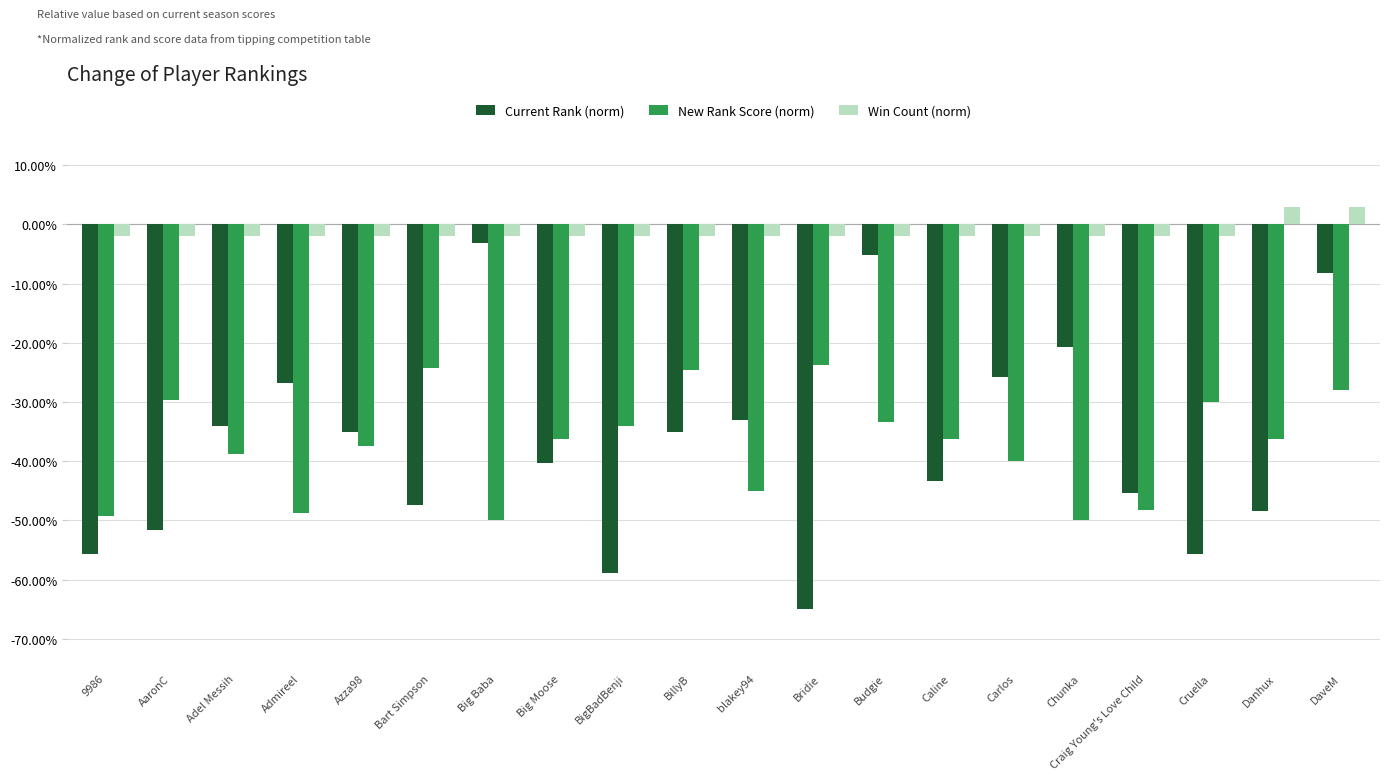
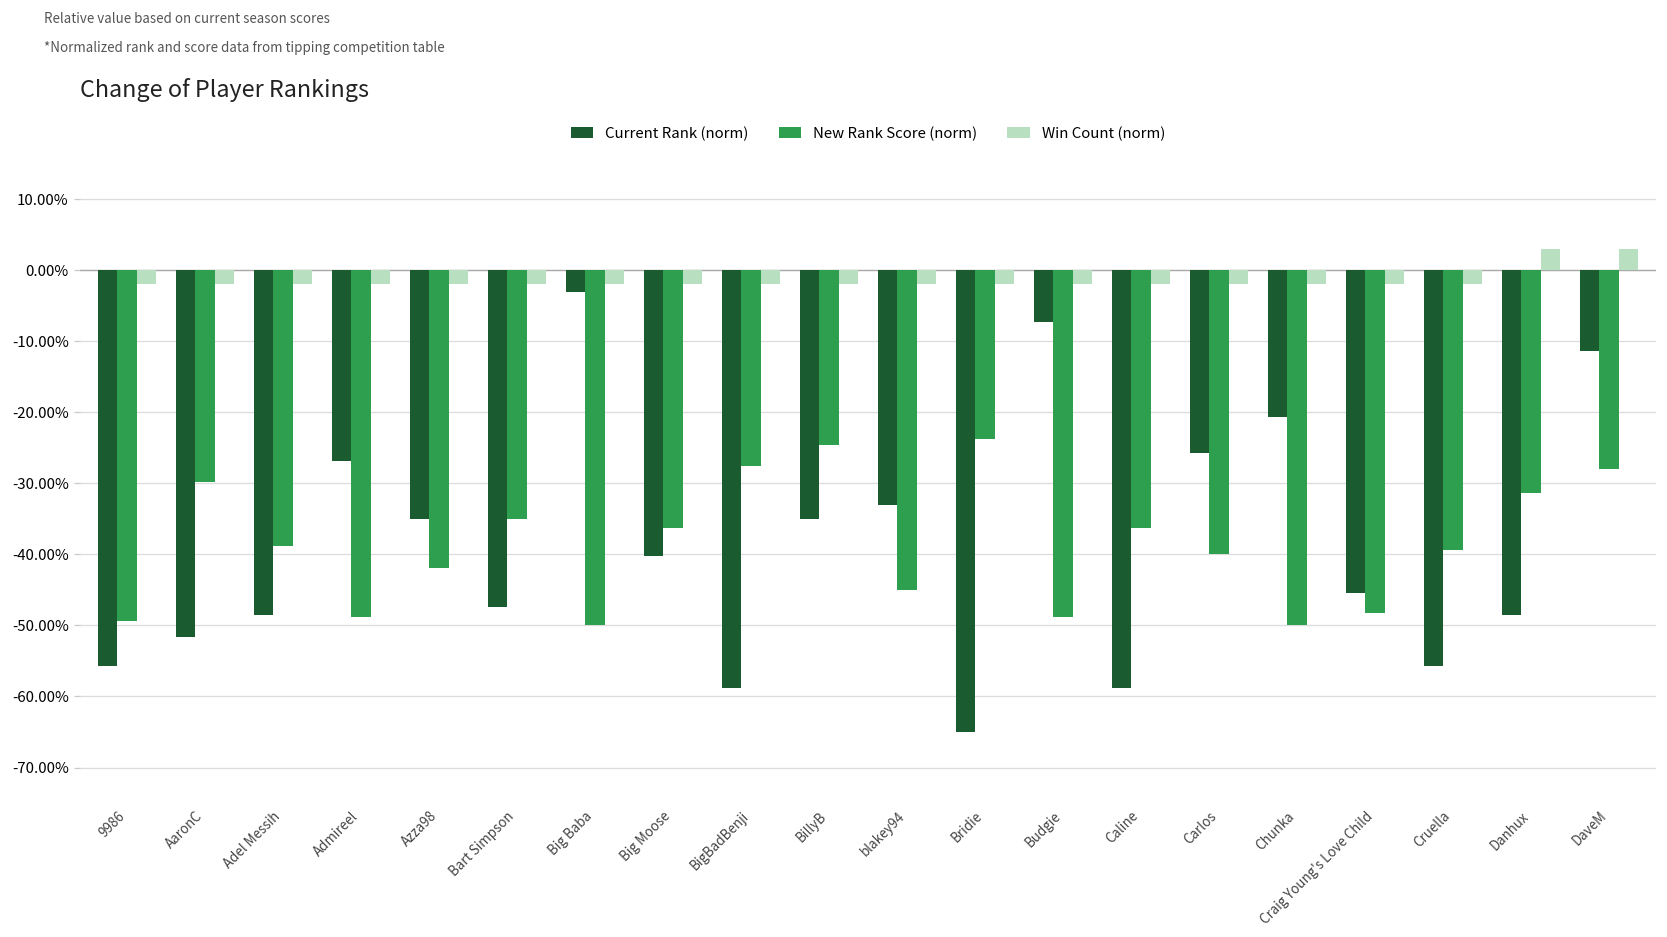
  {
    "Current Rank (norm)": {
      "9986": "-56%",
      "AaronC": "-52%",
-     "Adel Messih": "-34%",
+     "Adel Messih": "-48%",
      "Admireel": "-27%",
      "Azza98": "-35%",
      "Bart Simpson": "-47%",
      "Big Baba": "-3%",
      "Big Moose": "-40%",
      "BigBadBenji": "-59%",
      "BillyB": "-35%",
      "blakey94": "-33%",
      "Bridie": "-65%",
-     "Budgie": "-5%",
-     "Caline": "-43%",
+     "Budgie": "-7%",
+     "Caline": "-59%",
      "Carlos": "-26%",
      "Chunka": "-21%",
      "Craig Young's Love Child": "-45%",
      "Cruella": "-56%",
      "Danhux": "-48%",
-     "DaveM": "-8%"
+     "DaveM": "-11%"
    },
    "New Rank Score (norm)": {
      "9986": "-49%",
      "AaronC": "-30%",
      "Adel Messih": "-39%",
      "Admireel": "-49%",
-     "Azza98": "-38%",
-     "Bart Simpson": "-24%",
+     "Azza98": "-42%",
+     "Bart Simpson": "-35%",
      "Big Baba": "-50%",
      "Big Moose": "-36%",
-     "BigBadBenji": "-34%",
+     "BigBadBenji": "-28%",
      "BillyB": "-25%",
      "blakey94": "-45%",
      "Bridie": "-24%",
-     "Budgie": "-33%",
+     "Budgie": "-49%",
      "Caline": "-36%",
      "Carlos": "-40%",
      "Chunka": "-50%",
      "Craig Young's Love Child": "-48%",
-     "Cruella": "-30%",
-     "Danhux": "-36%",
+     "Cruella": "-39%",
+     "Danhux": "-31%",
      "DaveM": "-28%"
    },
    "Win Count (norm)": {
      "9986": "-2%",
      "AaronC": "-2%",
      "Adel Messih": "-2%",
      "Admireel": "-2%",
      "Azza98": "-2%",
      "Bart Simpson": "-2%",
      "Big Baba": "-2%",
      "Big Moose": "-2%",
      "BigBadBenji": "-2%",
      "BillyB": "-2%",
      "blakey94": "-2%",
      "Bridie": "-2%",
      "Budgie": "-2%",
      "Caline": "-2%",
      "Carlos": "-2%",
      "Chunka": "-2%",
      "Craig Young's Love Child": "-2%",
      "Cruella": "-2%",
      "Danhux": "3%",
      "DaveM": "3%"
    }
  }
